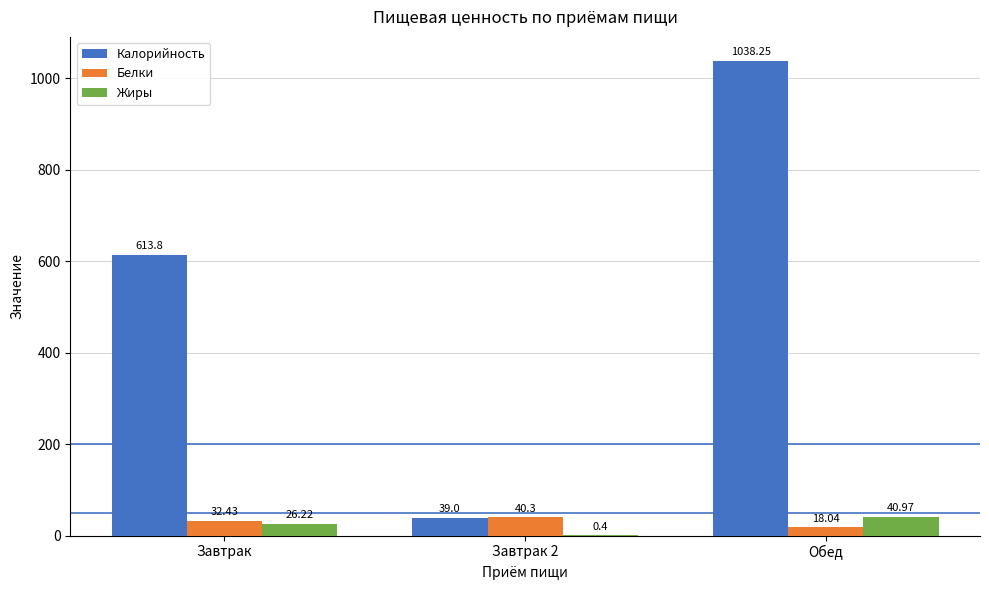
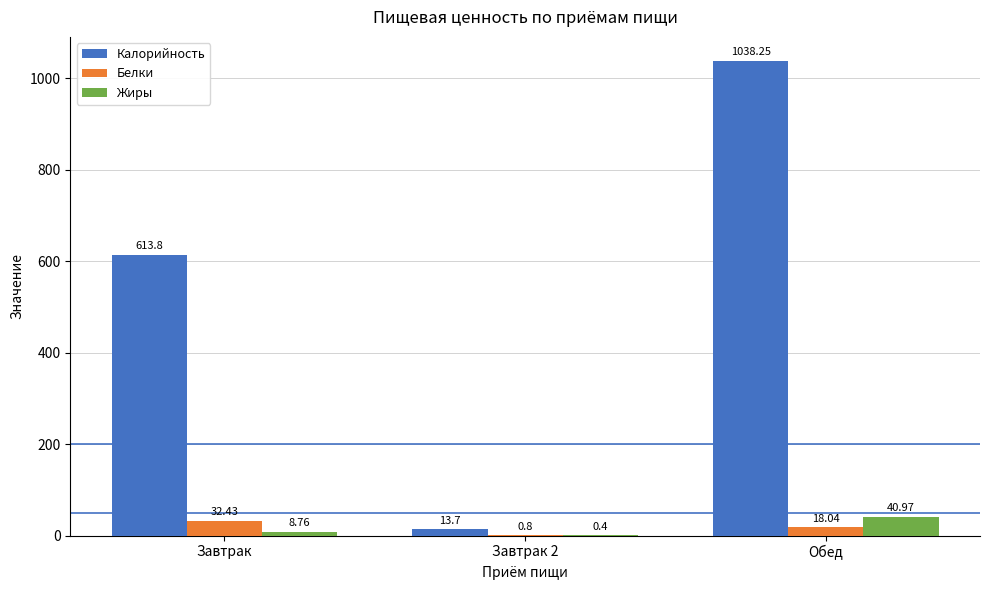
  {
    "Калорийность": {
      "Завтрак": 613.8,
-     "Завтрак 2": 39.0,
+     "Завтрак 2": 13.7,
      "Обед": 1038.25
    },
    "Белки": {
      "Завтрак": 32.43,
-     "Завтрак 2": 40.3,
+     "Завтрак 2": 0.8,
      "Обед": 18.04
    },
    "Жиры": {
-     "Завтрак": 26.22,
+     "Завтрак": 8.76,
      "Завтрак 2": 0.4,
      "Обед": 40.97
    }
  }
